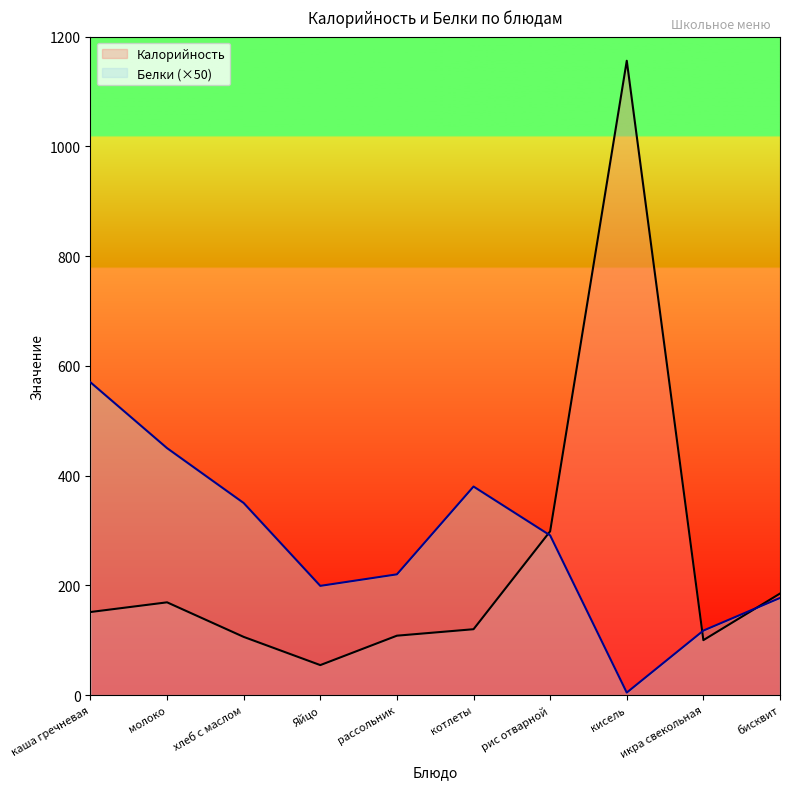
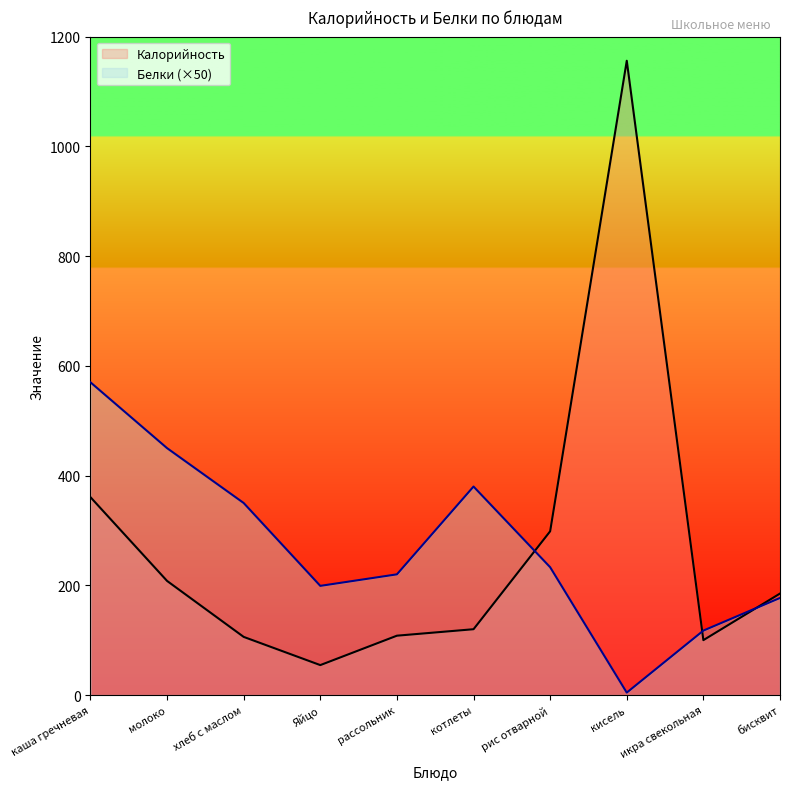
  {
    "Калорийность": {
-     "каша гречневая": 150,
-     "молоко": 170,
+     "каша гречневая": 360,
+     "молоко": 210,
      "хлеб с маслом": 110,
      "Яйцо": 50,
      "рассольник": 110,
      "котлеты": 120,
      "рис отварной": 300,
      "кисель": 1160,
      "икра свекольная": 100,
      "бисквит": 190
    },
    "Белки (×50)": {
      "каша гречневая": 570,
      "молоко": 450,
      "хлеб с маслом": 350,
      "Яйцо": 200,
      "рассольник": 220,
      "котлеты": 380,
-     "рис отварной": 290,
+     "рис отварной": 230,
      "кисель": 0,
      "икра свекольная": 120,
      "бисквит": 180
    }
  }
